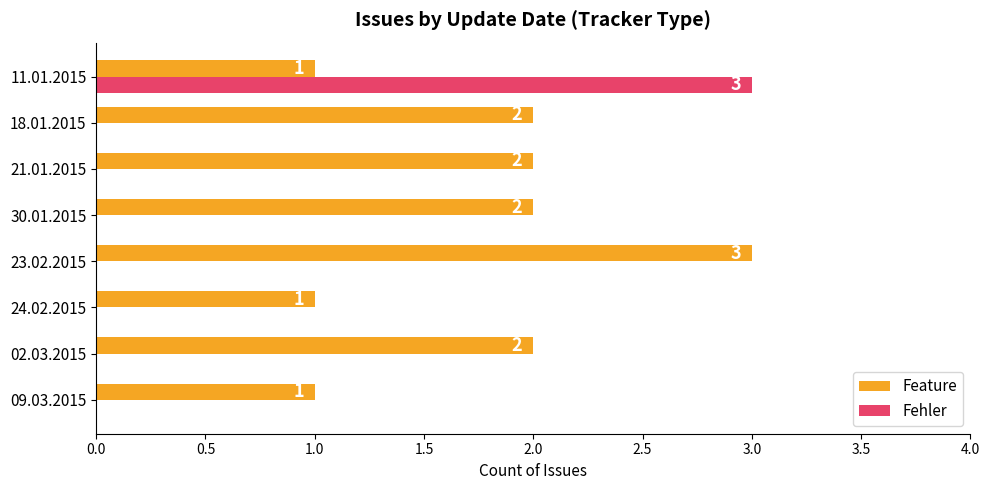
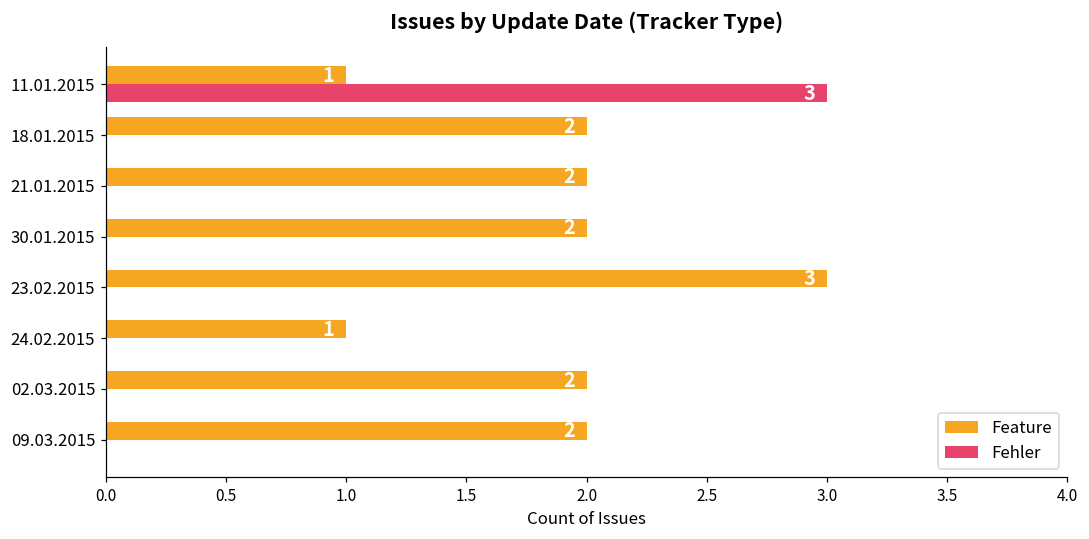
  {
    "Feature": {
      "11.01.2015": 1,
      "18.01.2015": 2,
      "21.01.2015": 2,
      "30.01.2015": 2,
      "23.02.2015": 3,
      "24.02.2015": 1,
      "02.03.2015": 2,
-     "09.03.2015": 1
+     "09.03.2015": 2
    },
    "Fehler": {
      "11.01.2015": 3
    }
  }
